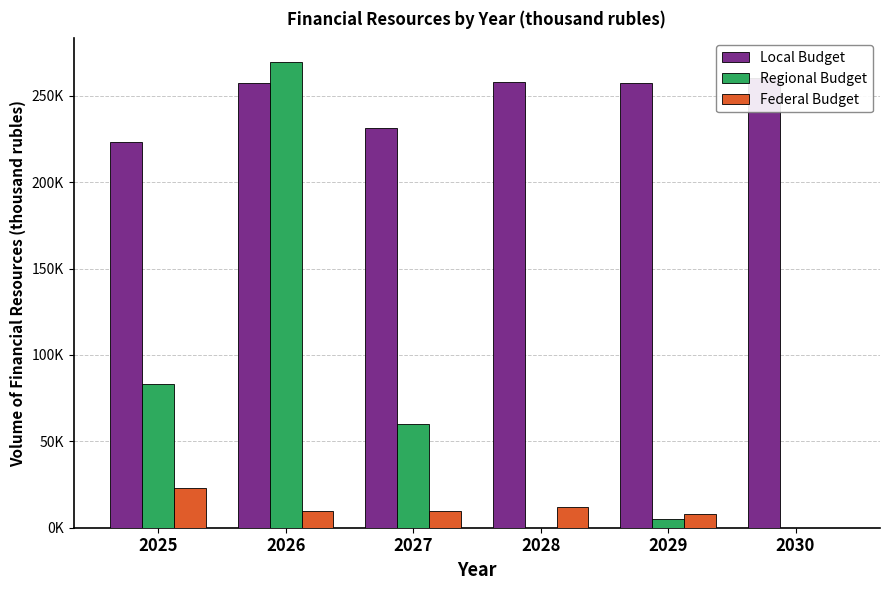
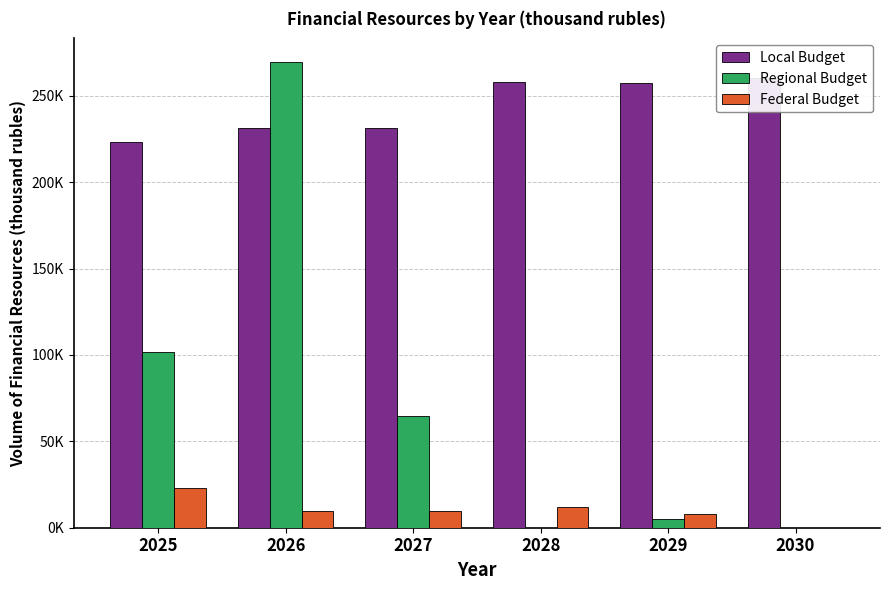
  {
    "Local Budget": {
      "2025": 223000,
-     "2026": 257000,
+     "2026": 231000,
      "2027": 231000,
      "2028": 258000,
      "2029": 257000
    },
    "Regional Budget": {
-     "2025": 83000,
+     "2025": 102000,
      "2026": 270000,
-     "2027": 60000,
+     "2027": 65000,
      "2028": 0,
      "2029": 5000,
      "2030": 0
    },
    "Federal Budget": {
      "2025": 23000,
      "2026": 10000,
      "2027": 10000,
      "2028": 12000,
      "2029": 8000,
      "2030": 0
    }
  }
